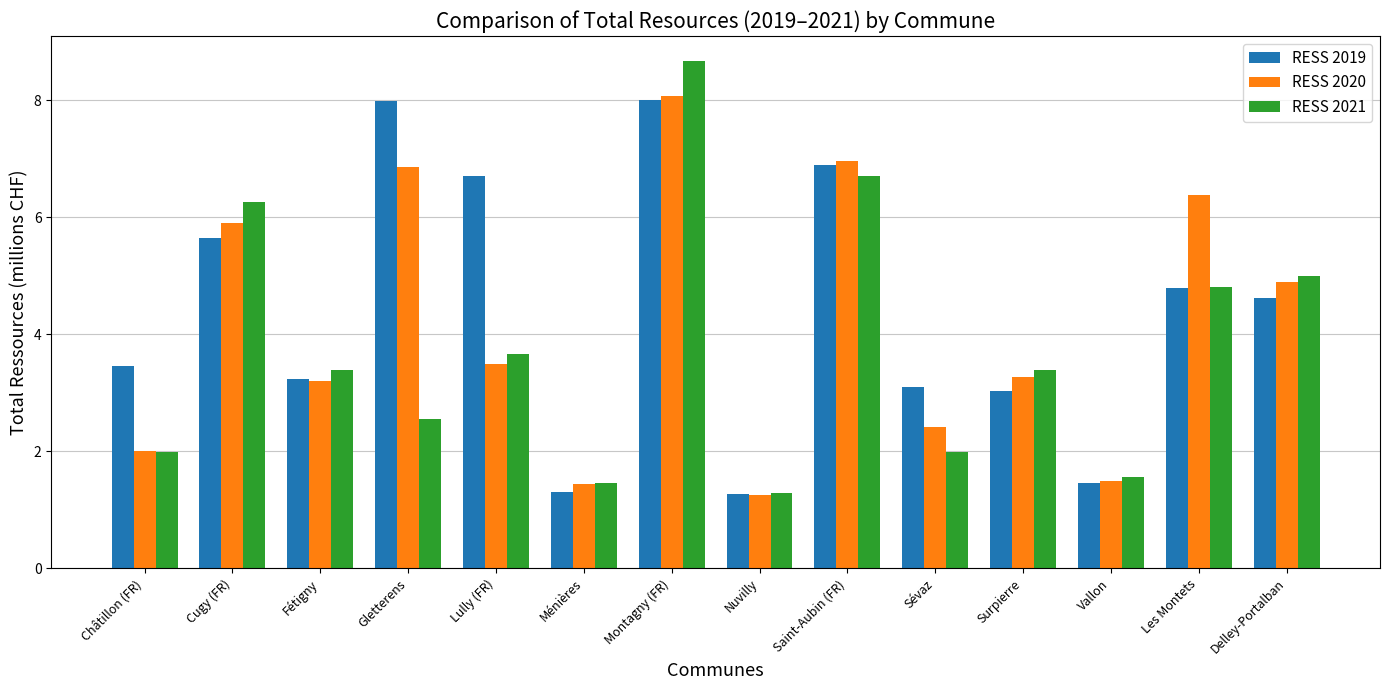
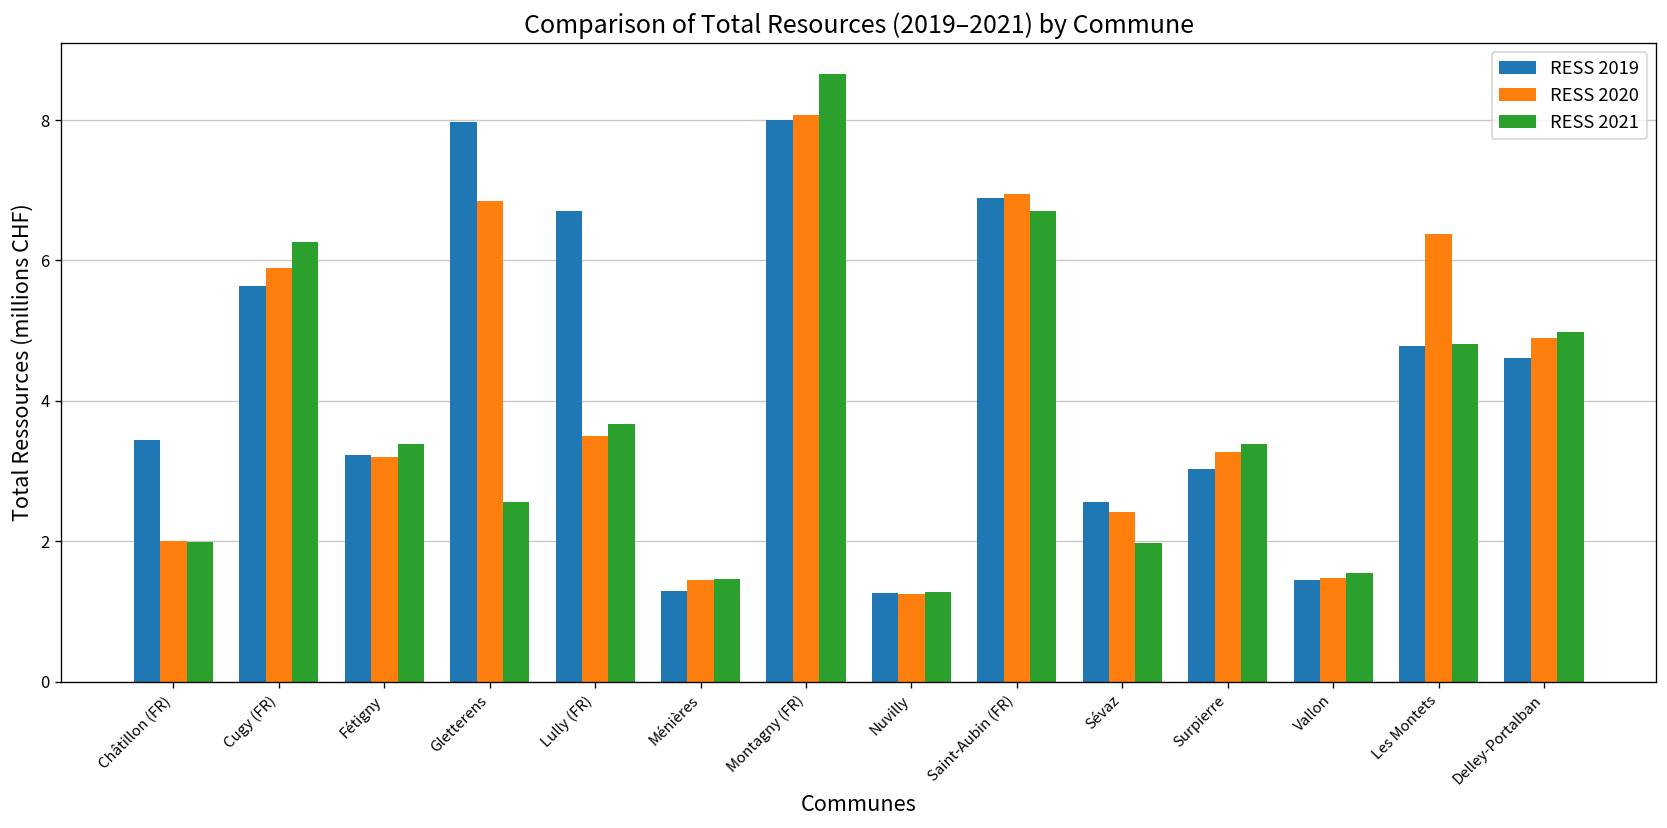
  {
    "RESS 2019": {
      "Châtillon (FR)": 3.4,
      "Cugy (FR)": 5.6,
      "Fétigny": 3.2,
      "Gletterens": 8.0,
      "Lully (FR)": 6.7,
      "Ménières": 1.3,
      "Montagny (FR)": 8.0,
      "Nuvilly": 1.3,
      "Saint-Aubin (FR)": 6.9,
-     "Sévaz": 3.1,
+     "Sévaz": 2.6,
      "Surpierre": 3.0,
      "Vallon": 1.5,
      "Les Montets": 4.8,
      "Delley-Portalban": 4.6
    },
    "RESS 2020": {
      "Châtillon (FR)": 2.0,
      "Cugy (FR)": 5.9,
      "Fétigny": 3.2,
      "Gletterens": 6.9,
      "Lully (FR)": 3.5,
      "Ménières": 1.4,
      "Montagny (FR)": 8.1,
      "Nuvilly": 1.3,
      "Saint-Aubin (FR)": 6.9,
      "Sévaz": 2.4,
      "Surpierre": 3.3,
      "Vallon": 1.5,
      "Les Montets": 6.4,
      "Delley-Portalban": 4.9
    },
    "RESS 2021": {
      "Châtillon (FR)": 2.0,
      "Cugy (FR)": 6.3,
      "Fétigny": 3.4,
      "Gletterens": 2.6,
      "Lully (FR)": 3.7,
      "Ménières": 1.5,
      "Montagny (FR)": 8.7,
      "Nuvilly": 1.3,
      "Saint-Aubin (FR)": 6.7,
      "Sévaz": 2.0,
      "Surpierre": 3.4,
      "Vallon": 1.6,
      "Les Montets": 4.8,
      "Delley-Portalban": 5.0
    }
  }
